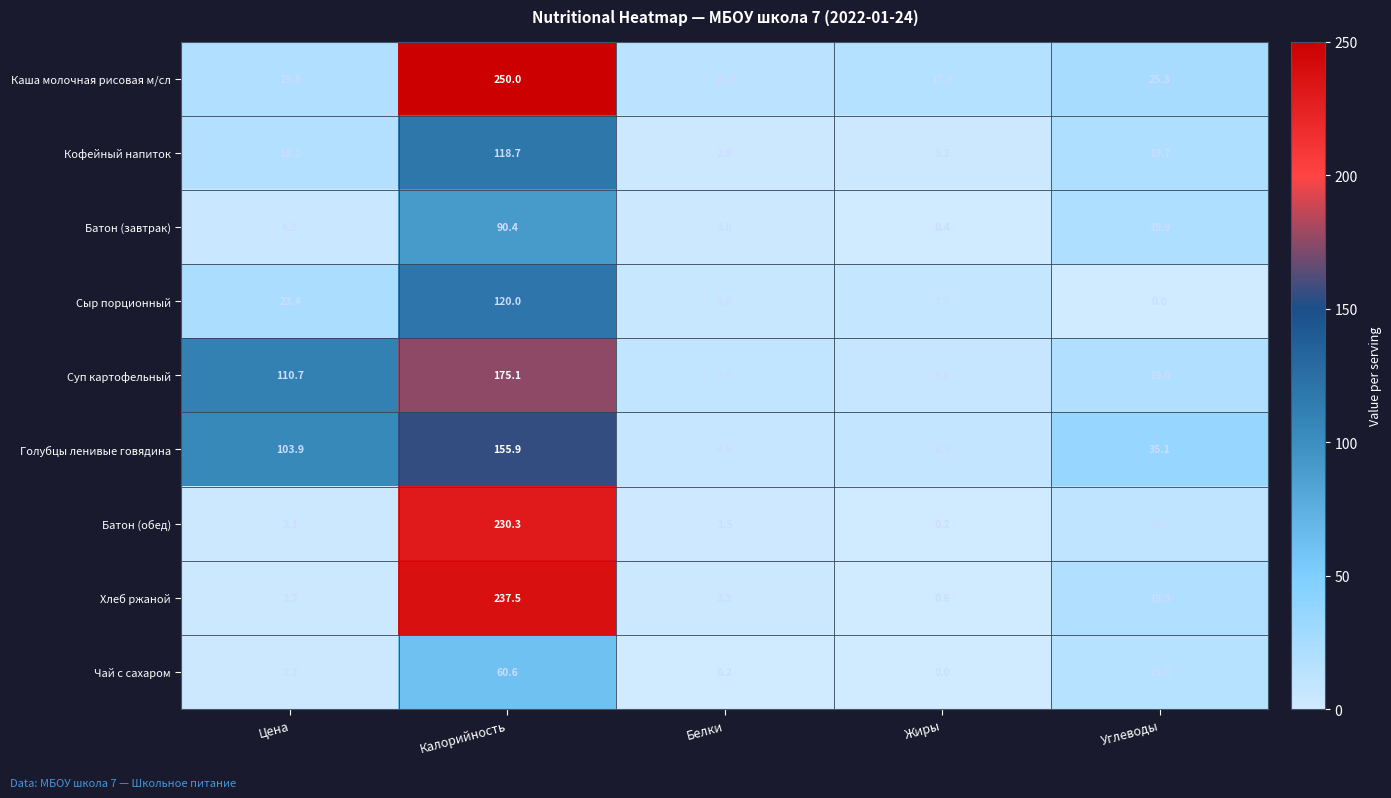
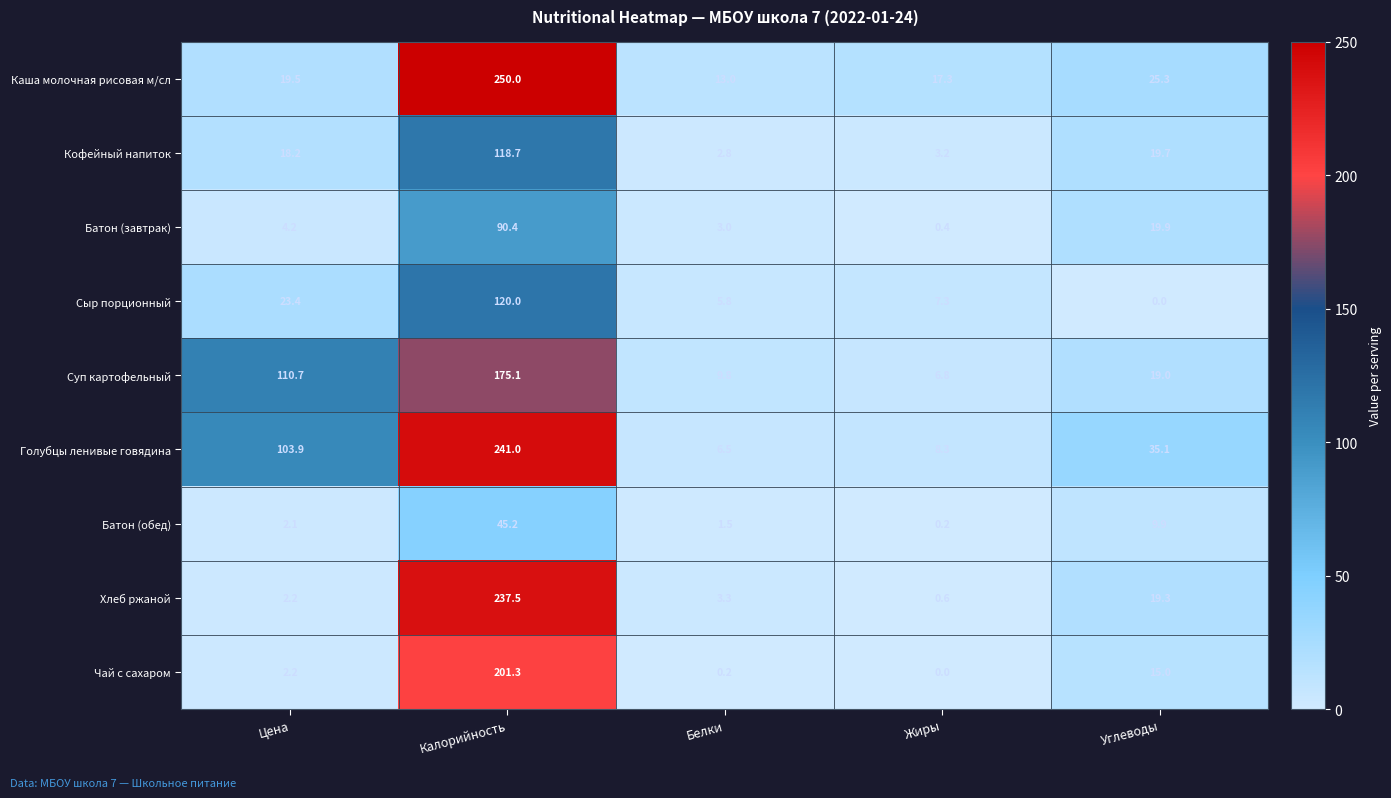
  {
    "Каша молочная рисовая м/сл": {
      "Калорийность": 250.0
    },
    "Кофейный напиток": {
      "Калорийность": 118.7
    },
    "Батон (завтрак)": {
      "Калорийность": 90.4
    },
    "Сыр порционный": {
      "Калорийность": 120.0
    },
    "Суп картофельный": {
      "Цена": 110.7,
      "Калорийность": 175.1
    },
    "Голубцы ленивые говядина": {
      "Цена": 103.9,
-     "Калорийность": 155.9,
+     "Калорийность": 241.0,
      "Углеводы": 35.1
    },
    "Батон (обед)": {
-     "Калорийность": 230.3
+     "Калорийность": 45.2
    },
    "Хлеб ржаной": {
      "Калорийность": 237.5
    },
    "Чай с сахаром": {
-     "Калорийность": 60.6
+     "Калорийность": 201.3
    }
  }
